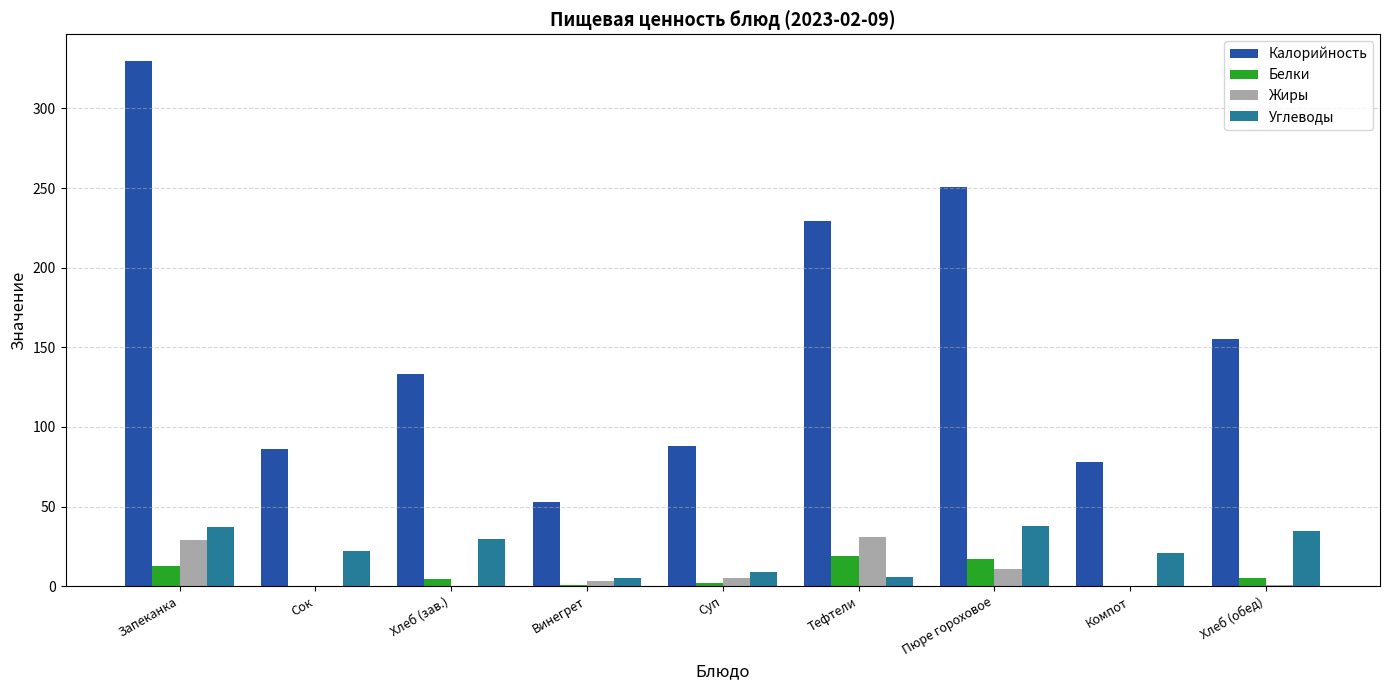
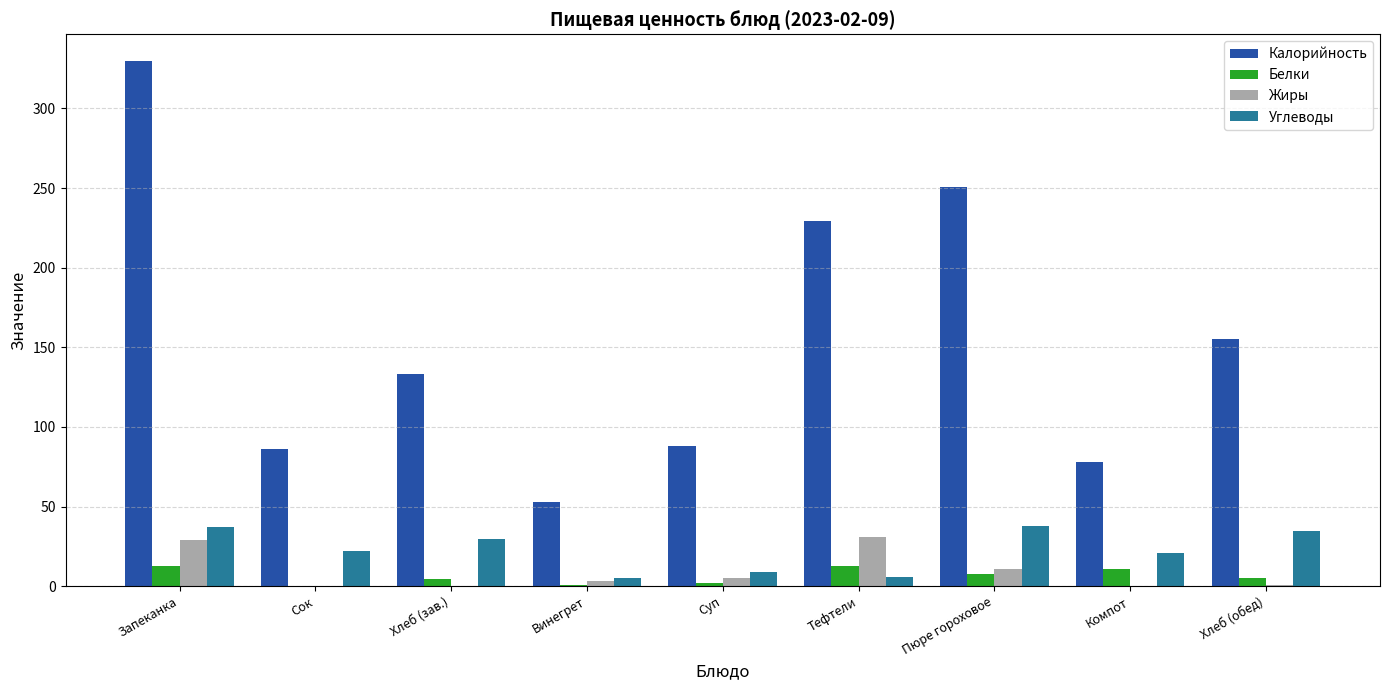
  {
    "Белки": {
      "Запеканка": 13,
      "Сок": 0,
      "Хлеб (зав.)": 5,
      "Суп": 2,
-     "Тефтели": 19,
-     "Пюре гороховое": 17,
-     "Компот": 0,
+     "Тефтели": 13,
+     "Пюре гороховое": 8,
+     "Компот": 11,
      "Хлеб (обед)": 5
    },
    "Жиры": {
      "Запеканка": 29,
      "Сок": 0,
      "Винегрет": 3,
      "Суп": 5,
      "Тефтели": 31,
      "Пюре гороховое": 11
    }
  }
